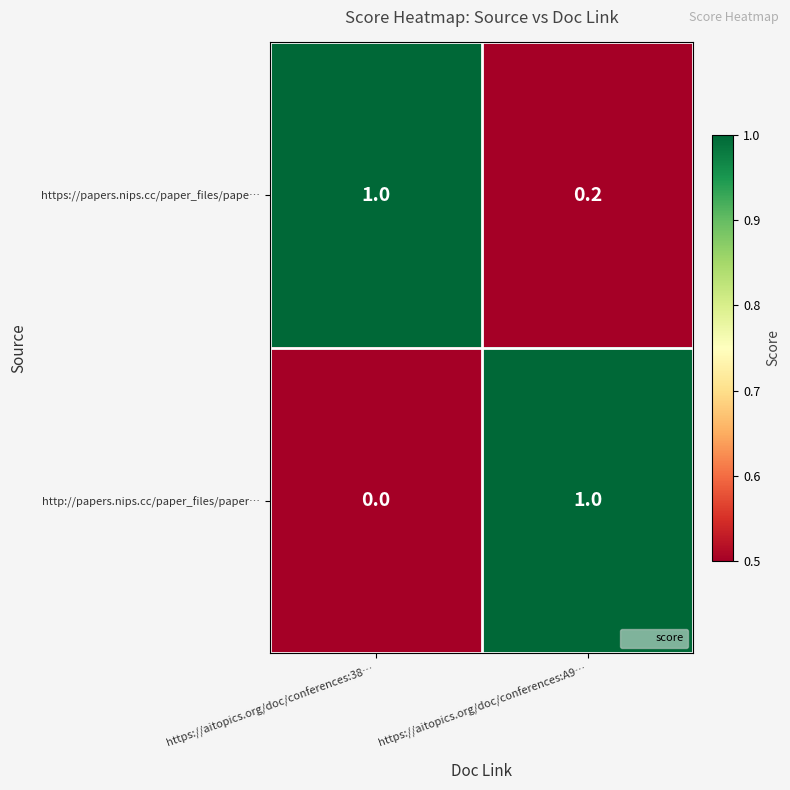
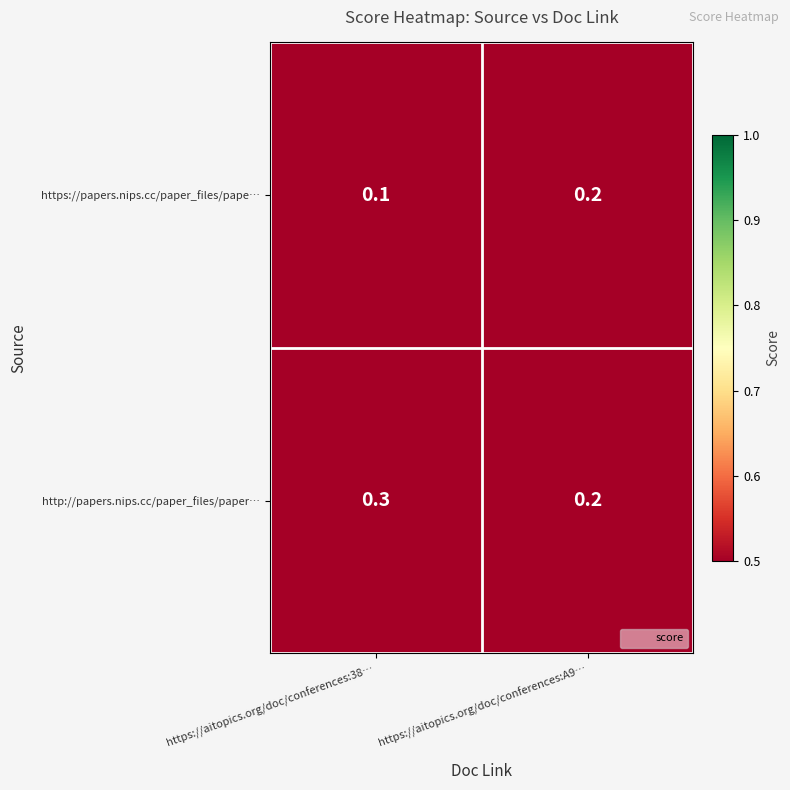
  {
    "https://papers.nips.cc/paper_files/pape…": {
-     "https://aitopics.org/doc/conferences:38…": 1.0,
+     "https://aitopics.org/doc/conferences:38…": 0.1,
      "https://aitopics.org/doc/conferences:A9…": 0.2
    },
    "http://papers.nips.cc/paper_files/paper…": {
-     "https://aitopics.org/doc/conferences:38…": 0.0,
-     "https://aitopics.org/doc/conferences:A9…": 1.0
+     "https://aitopics.org/doc/conferences:38…": 0.3,
+     "https://aitopics.org/doc/conferences:A9…": 0.2
    }
  }
